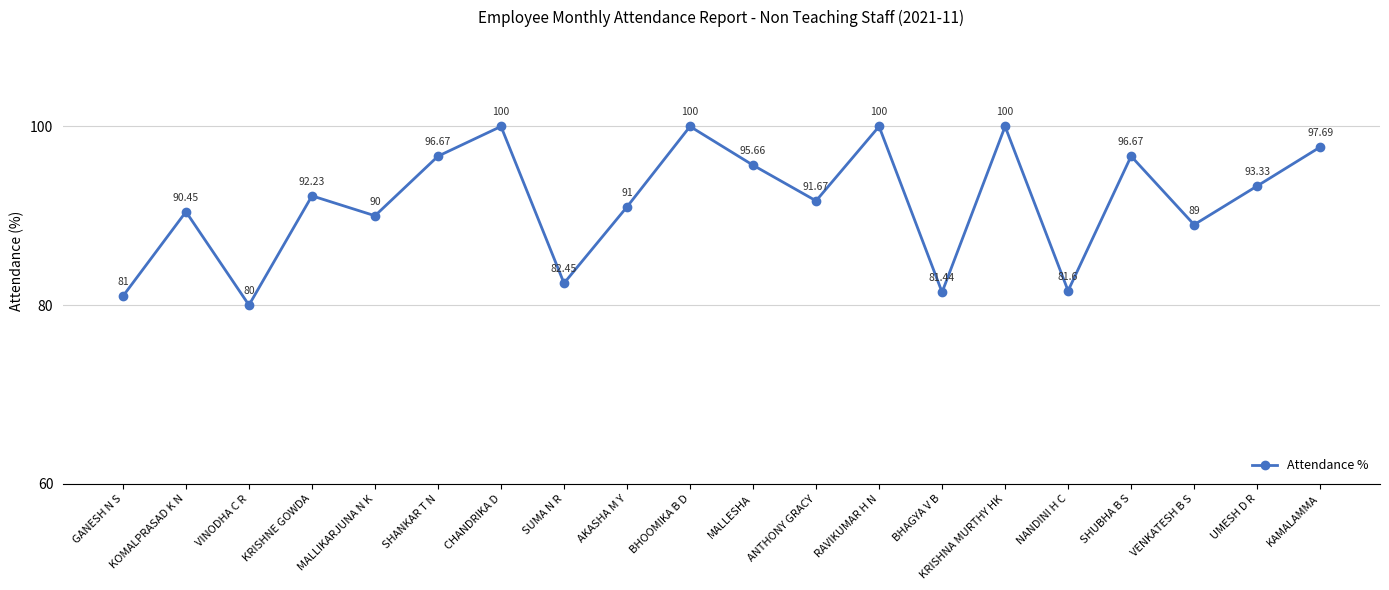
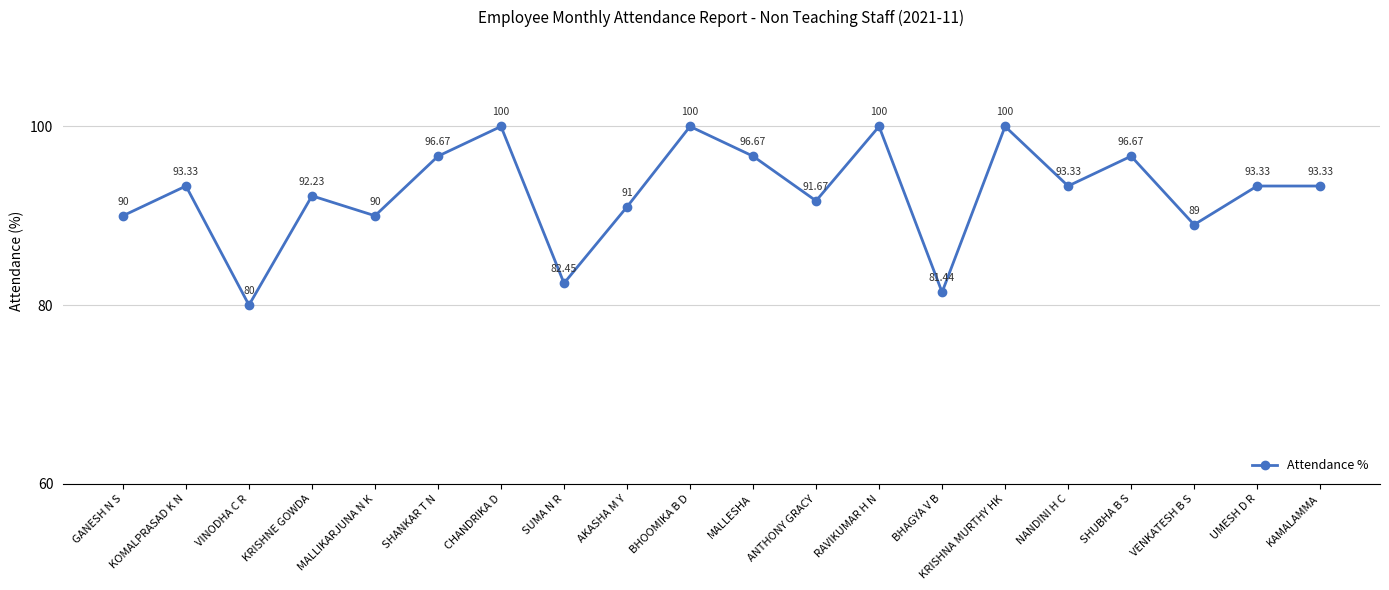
  {
-   "GANESH N S": 81,
-   "KOMALPRASAD K N": 90.45,
+   "GANESH N S": 90,
+   "KOMALPRASAD K N": 93.33,
    "VINODHA C R": 80,
    "KRISHNE GOWDA": 92.23,
    "MALLIKARJUNA N K": 90,
    "SHANKAR T N": 96.67,
    "CHANDRIKA D": 100,
    "SUMA N R": 82.45,
    "AKASHA M Y": 91,
    "BHOOMIKA B D": 100,
-   "MALLESHA": 95.66,
+   "MALLESHA": 96.67,
    "ANTHONY GRACY": 91.67,
    "RAVIKUMAR H N": 100,
    "BHAGYA V B": 81.44,
    "KRISHNA MURTHY HK": 100,
-   "NANDINI H C": 81.6,
+   "NANDINI H C": 93.33,
    "SHUBHA B S": 96.67,
    "VENKATESH B S": 89,
    "UMESH D R": 93.33,
-   "KAMALAMMA": 97.69
+   "KAMALAMMA": 93.33
  }
